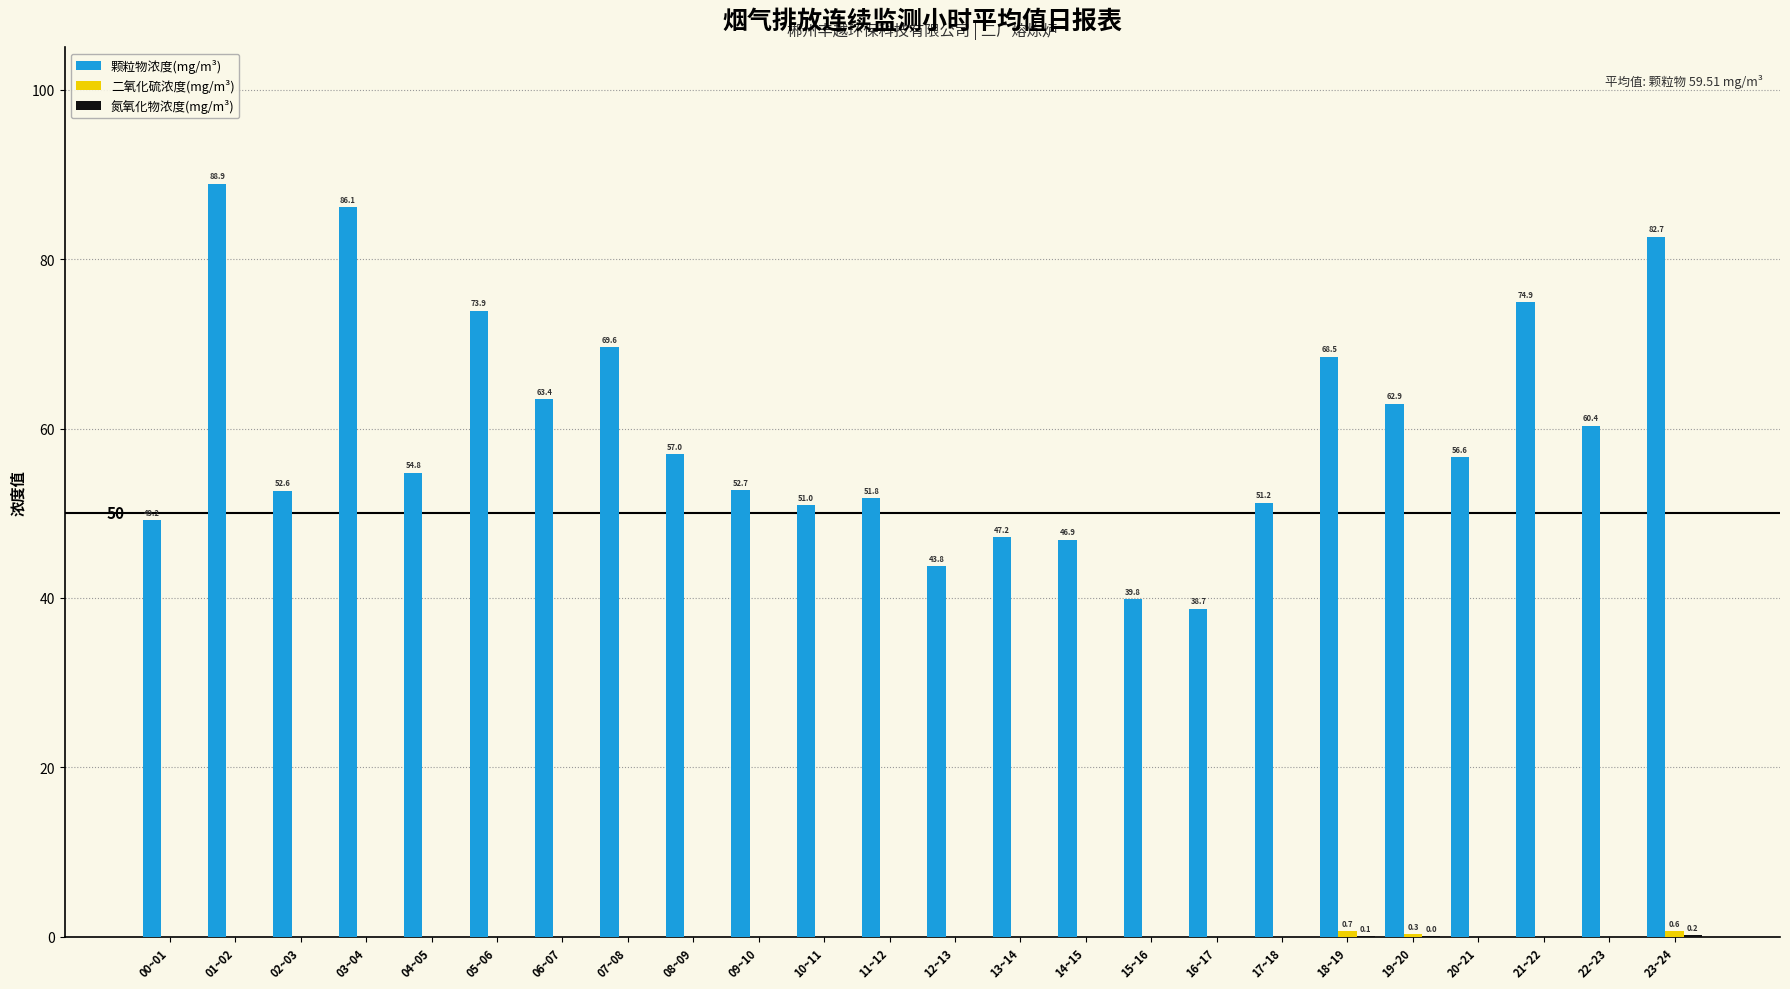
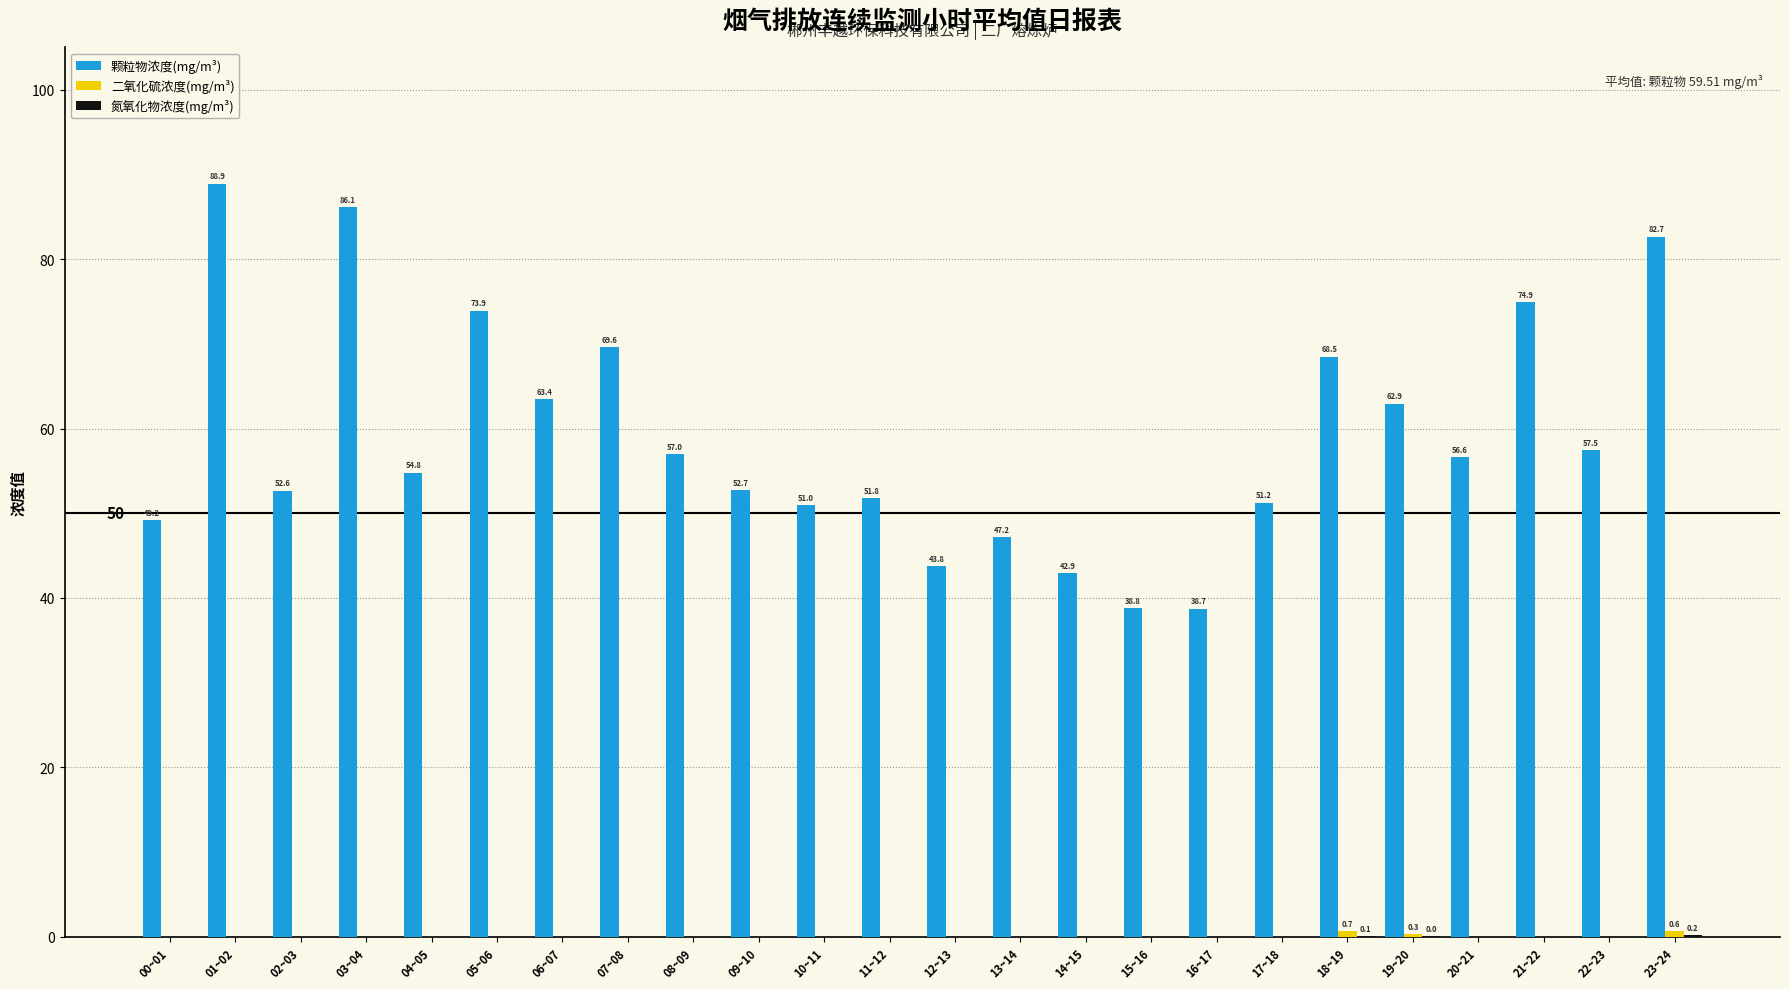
  {
    "颗粒物浓度(mg/m³)": {
      "00~01": 49.2,
      "01~02": 88.9,
      "02~03": 52.6,
      "03~04": 86.1,
      "04~05": 54.8,
      "05~06": 73.9,
      "06~07": 63.4,
      "07~08": 69.6,
      "08~09": 57.0,
      "09~10": 52.7,
      "10~11": 51.0,
      "11~12": 51.8,
      "12~13": 43.8,
      "13~14": 47.2,
-     "14~15": 46.9,
-     "15~16": 39.8,
+     "14~15": 42.9,
+     "15~16": 38.8,
      "16~17": 38.7,
      "17~18": 51.2,
      "18~19": 68.5,
      "19~20": 62.9,
      "20~21": 56.6,
      "21~22": 74.9,
-     "22~23": 60.4,
+     "22~23": 57.5,
      "23~24": 82.7
    },
    "二氧化硫浓度(mg/m³)": {
      "18~19": 0.7,
      "19~20": 0.3,
      "23~24": 0.6
    },
    "氮氧化物浓度(mg/m³)": {
      "18~19": 0.1,
      "19~20": 0.0,
      "23~24": 0.2
    }
  }
